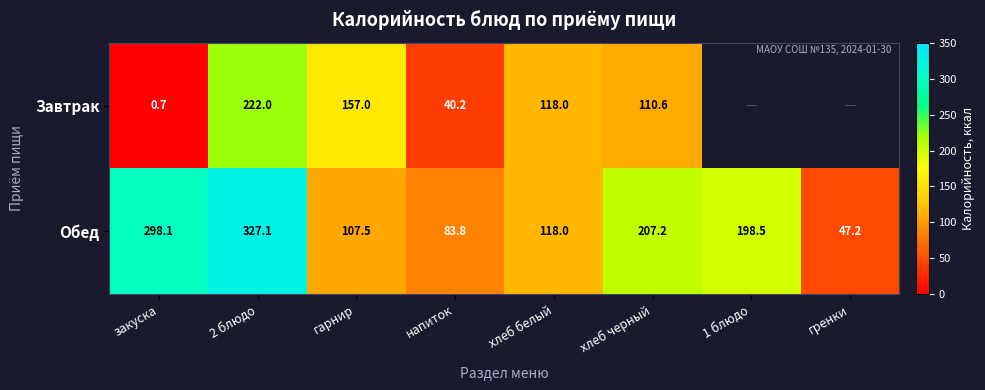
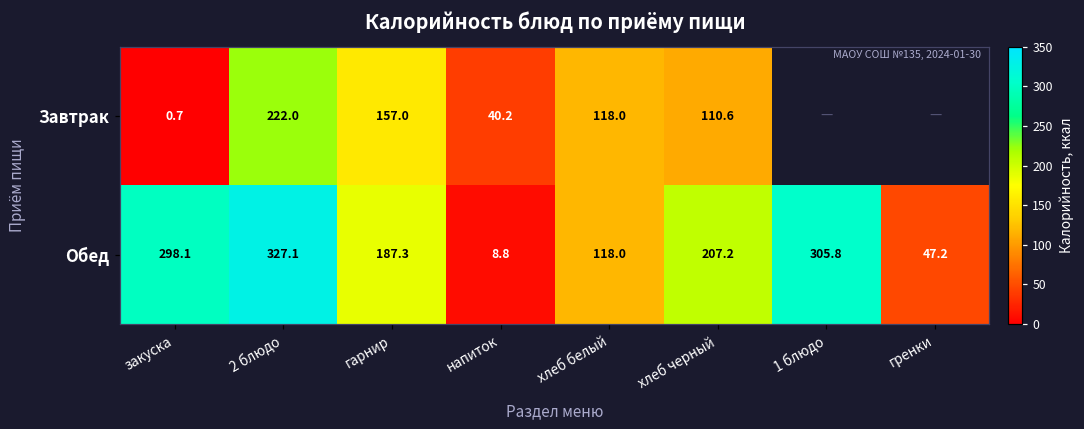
  {
    "Завтрак": {
      "закуска": 0.7,
      "2 блюдо": 222.0,
      "гарнир": 157.0,
      "напиток": 40.2,
      "хлеб белый": 118.0,
      "хлеб черный": 110.6
    },
    "Обед": {
      "закуска": 298.1,
      "2 блюдо": 327.1,
-     "гарнир": 107.5,
-     "напиток": 83.8,
+     "гарнир": 187.3,
+     "напиток": 8.8,
      "хлеб белый": 118.0,
      "хлеб черный": 207.2,
-     "1 блюдо": 198.5,
+     "1 блюдо": 305.8,
      "гренки": 47.2
    }
  }
